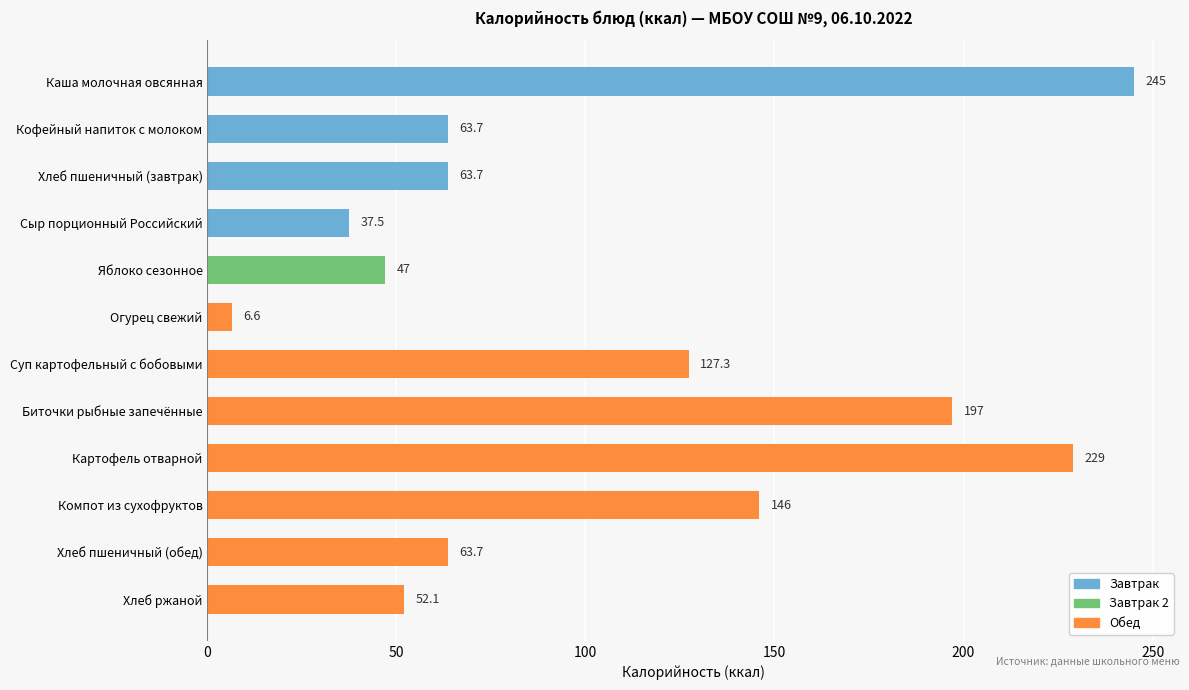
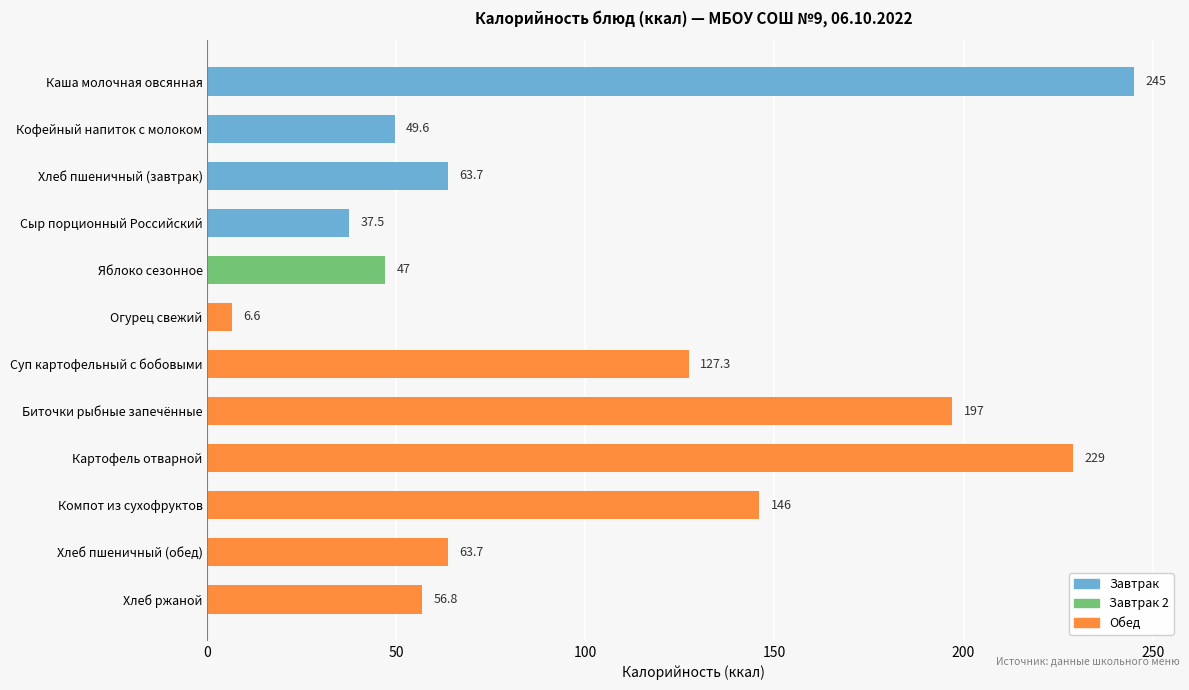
  {
    "Каша молочная овсянная": 245,
-   "Кофейный напиток с молоком": 63.7,
+   "Кофейный напиток с молоком": 49.6,
    "Хлеб пшеничный (завтрак)": 63.7,
    "Сыр порционный Российский": 37.5,
    "Яблоко сезонное": 47,
    "Огурец свежий": 6.6,
    "Суп картофельный с бобовыми": 127.3,
    "Биточки рыбные запечённые": 197,
    "Картофель отварной": 229,
    "Компот из сухофруктов": 146,
    "Хлеб пшеничный (обед)": 63.7,
-   "Хлеб ржаной": 52.1
+   "Хлеб ржаной": 56.8
  }
